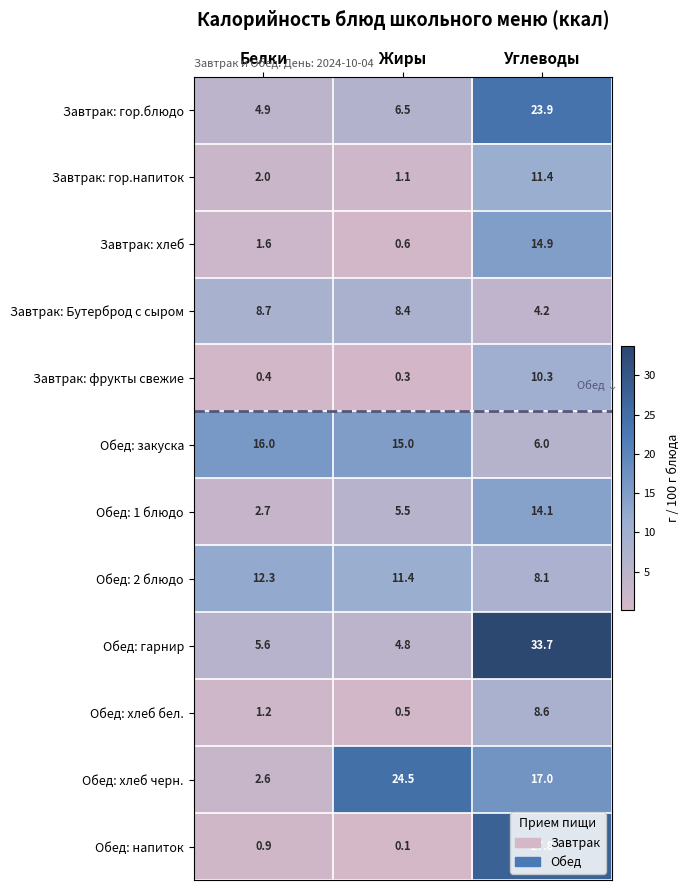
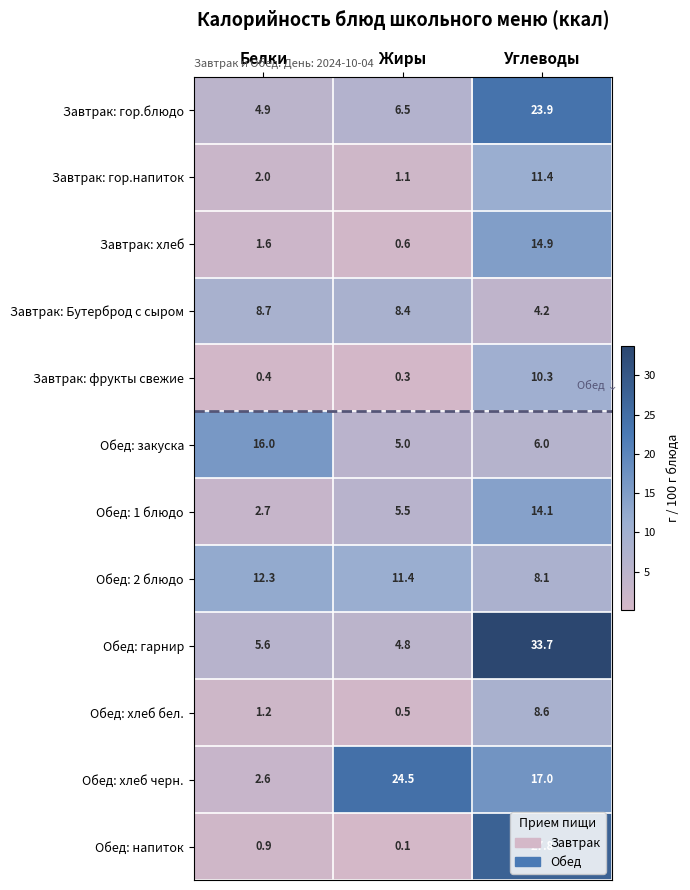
  {
    "Завтрак: гор.блюдо": {
      "Белки": 4.9,
      "Жиры": 6.5,
      "Углеводы": 23.9
    },
    "Завтрак: гор.напиток": {
      "Белки": 2.0,
      "Жиры": 1.1,
      "Углеводы": 11.4
    },
    "Завтрак: хлеб": {
      "Белки": 1.6,
      "Жиры": 0.6,
      "Углеводы": 14.9
    },
    "Завтрак: Бутерброд с сыром": {
      "Белки": 8.7,
      "Жиры": 8.4,
      "Углеводы": 4.2
    },
    "Завтрак: фрукты свежие": {
      "Белки": 0.4,
      "Жиры": 0.3
    },
    "Обед: закуска": {
      "Белки": 16.0,
-     "Жиры": 15.0,
+     "Жиры": 5.0,
      "Углеводы": 6.0
    },
    "Обед: 1 блюдо": {
      "Белки": 2.7,
      "Жиры": 5.5,
      "Углеводы": 14.1
    },
    "Обед: 2 блюдо": {
      "Белки": 12.3,
      "Жиры": 11.4,
      "Углеводы": 8.1
    },
    "Обед: гарнир": {
      "Белки": 5.6,
      "Жиры": 4.8,
      "Углеводы": 33.7
    },
    "Обед: хлеб бел.": {
      "Белки": 1.2,
      "Жиры": 0.5,
      "Углеводы": 8.6
    },
    "Обед: хлеб черн.": {
      "Белки": 2.6,
      "Жиры": 24.5,
      "Углеводы": 17.0
    },
    "Обед: напиток": {
      "Белки": 0.9,
      "Жиры": 0.1
    }
  }
